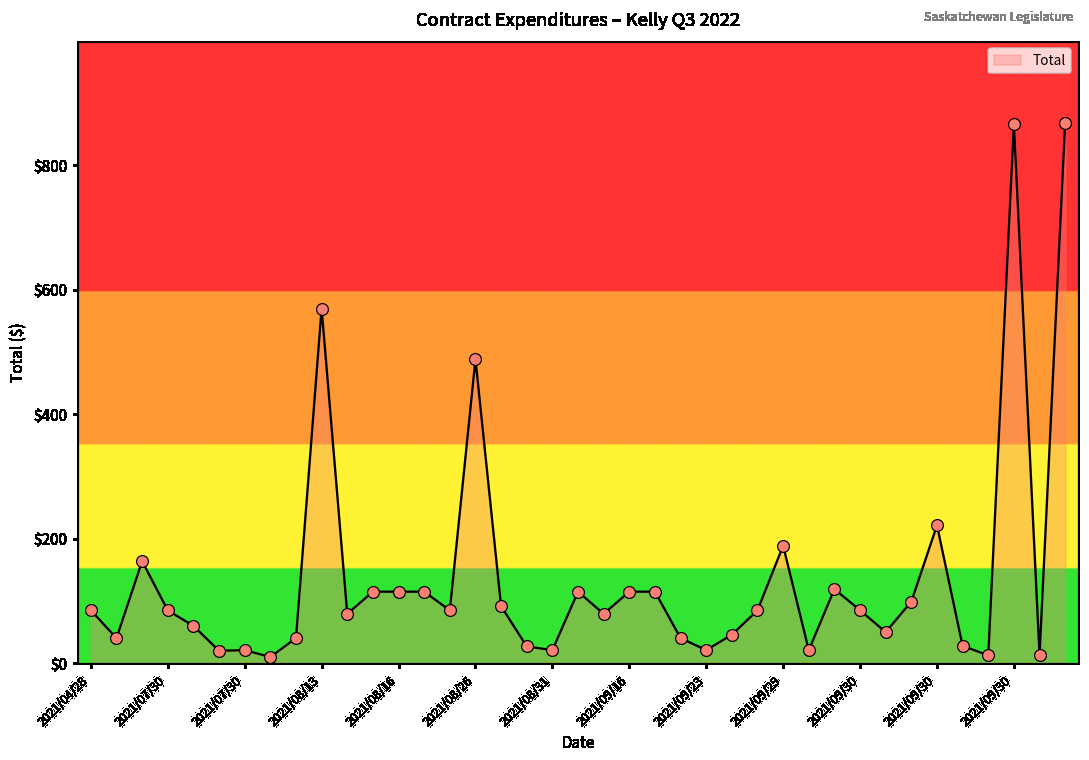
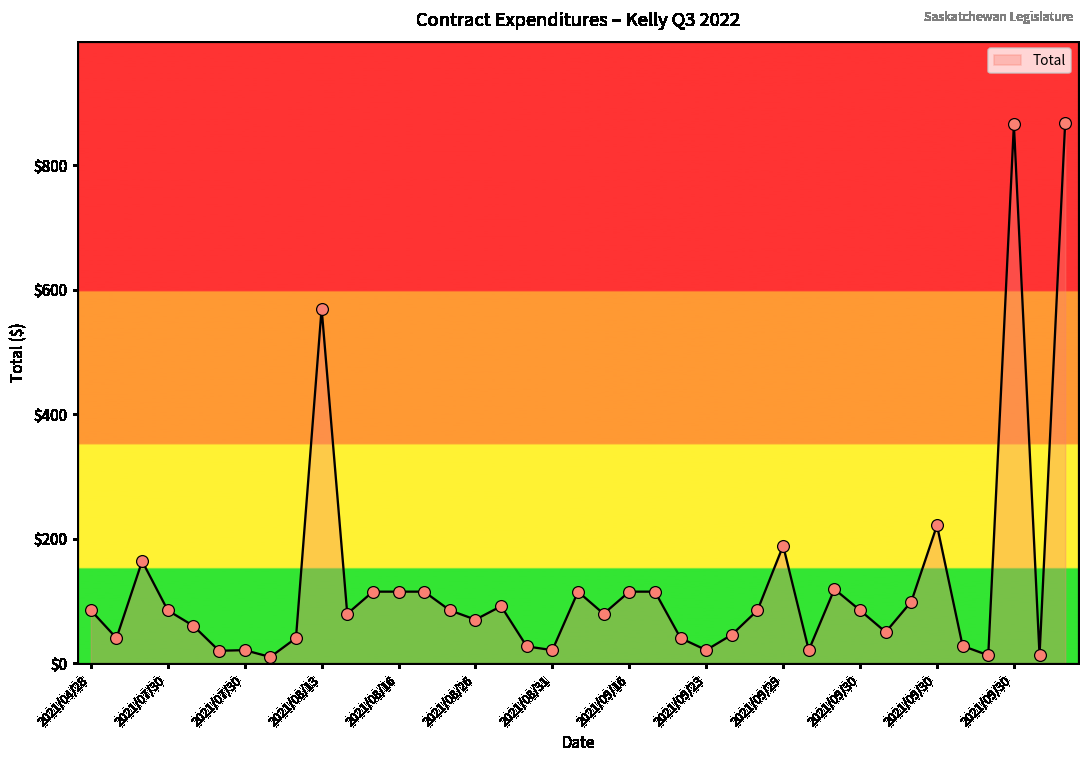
  {
    "2021/04/28": "$90",
    "2021/08/13": "$570",
-   "2021/08/26": "$490"
+   "2021/08/26": "$70"
  }
